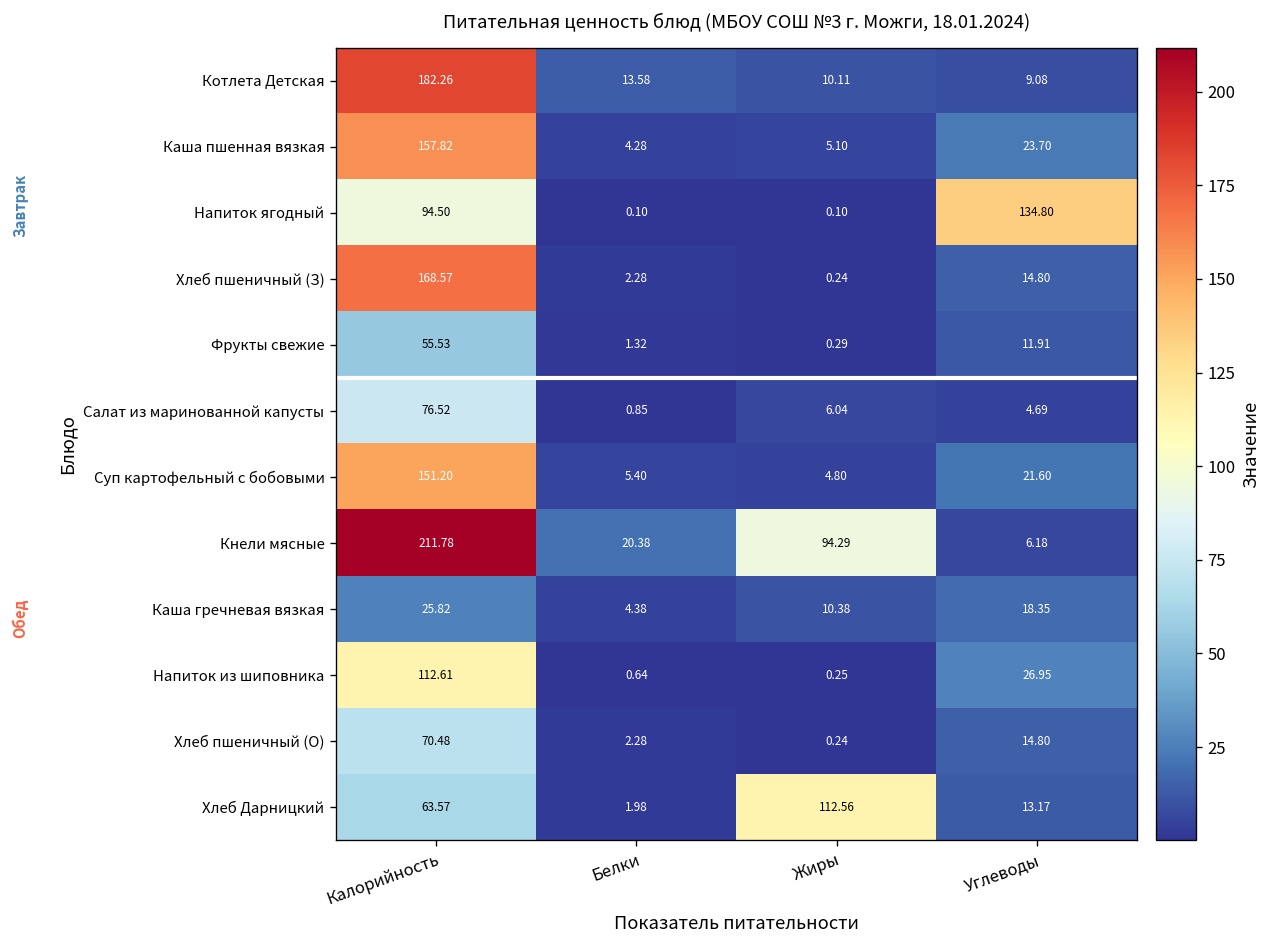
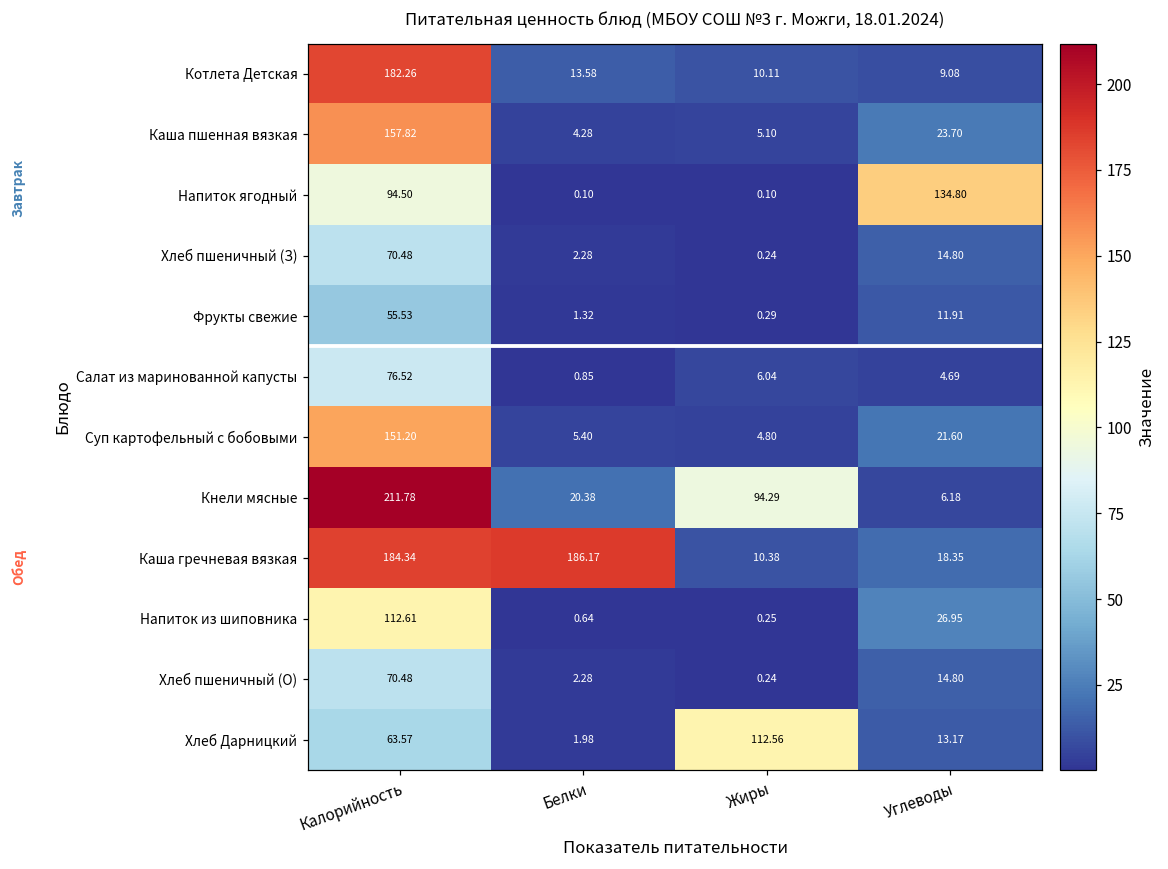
  {
    "Котлета Детская": {
      "Калорийность": 182.26,
      "Белки": 13.58,
      "Жиры": 10.11,
      "Углеводы": 9.08
    },
    "Каша пшенная вязкая": {
      "Калорийность": 157.82,
      "Белки": 4.28,
      "Жиры": 5.10,
      "Углеводы": 23.70
    },
    "Напиток ягодный": {
      "Калорийность": 94.50,
      "Белки": 0.10,
      "Жиры": 0.10,
      "Углеводы": 134.80
    },
    "Хлеб пшеничный (З)": {
-     "Калорийность": 168.57,
+     "Калорийность": 70.48,
      "Белки": 2.28,
      "Жиры": 0.24,
      "Углеводы": 14.80
    },
    "Фрукты свежие": {
      "Калорийность": 55.53,
      "Белки": 1.32,
      "Жиры": 0.29,
      "Углеводы": 11.91
    },
    "Салат из маринованной капусты": {
      "Калорийность": 76.52,
      "Белки": 0.85,
      "Жиры": 6.04,
      "Углеводы": 4.69
    },
    "Суп картофельный с бобовыми": {
      "Калорийность": 151.20,
      "Белки": 5.40,
      "Жиры": 4.80,
      "Углеводы": 21.60
    },
    "Кнели мясные": {
      "Калорийность": 211.78,
      "Белки": 20.38,
      "Жиры": 94.29,
      "Углеводы": 6.18
    },
    "Каша гречневая вязкая": {
-     "Калорийность": 25.82,
-     "Белки": 4.38,
+     "Калорийность": 184.34,
+     "Белки": 186.17,
      "Жиры": 10.38,
      "Углеводы": 18.35
    },
    "Напиток из шиповника": {
      "Калорийность": 112.61,
      "Белки": 0.64,
      "Жиры": 0.25,
      "Углеводы": 26.95
    },
    "Хлеб пшеничный (О)": {
      "Калорийность": 70.48,
      "Белки": 2.28,
      "Жиры": 0.24,
      "Углеводы": 14.80
    },
    "Хлеб Дарницкий": {
      "Калорийность": 63.57,
      "Белки": 1.98,
      "Жиры": 112.56,
      "Углеводы": 13.17
    }
  }
